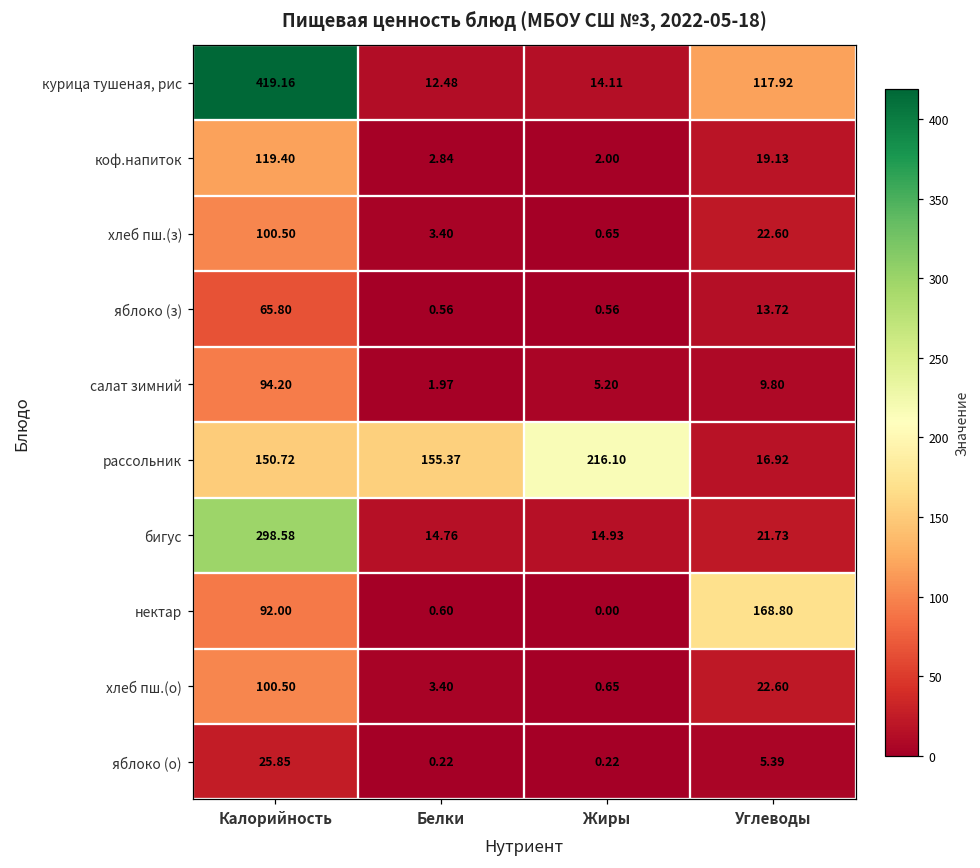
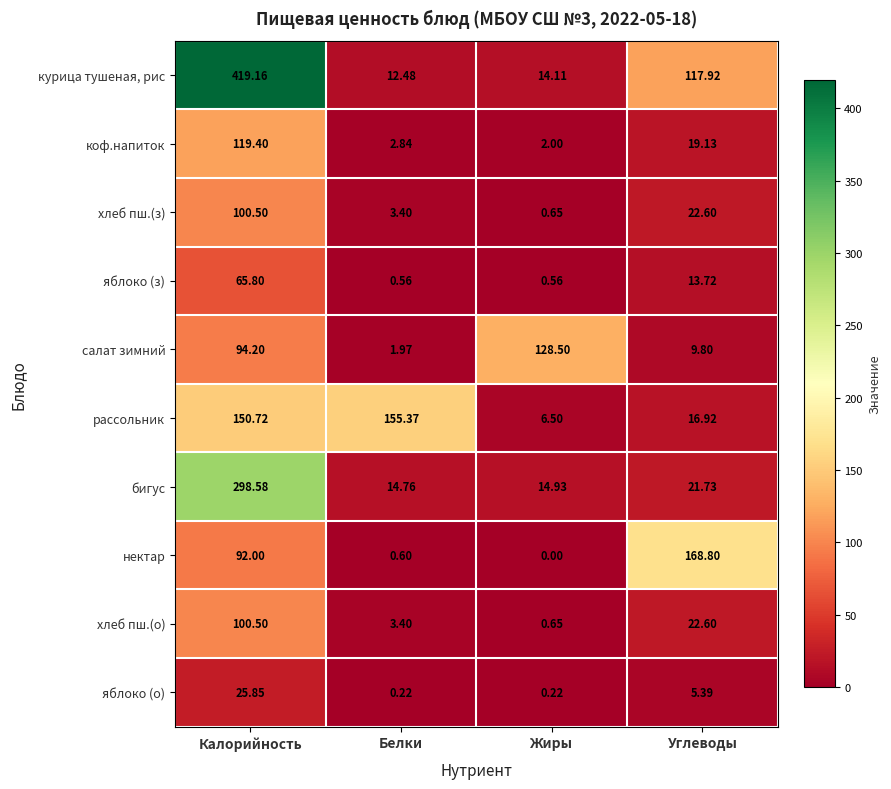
  {
    "курица тушеная, рис": {
      "Калорийность": 419.16,
      "Белки": 12.48,
      "Жиры": 14.11,
      "Углеводы": 117.92
    },
    "коф.напиток": {
      "Калорийность": 119.40,
      "Белки": 2.84,
      "Жиры": 2.00,
      "Углеводы": 19.13
    },
    "хлеб пш.(з)": {
      "Калорийность": 100.50,
      "Белки": 3.40,
      "Жиры": 0.65,
      "Углеводы": 22.60
    },
    "яблоко (з)": {
      "Калорийность": 65.80,
      "Белки": 0.56,
      "Жиры": 0.56,
      "Углеводы": 13.72
    },
    "салат зимний": {
      "Калорийность": 94.20,
      "Белки": 1.97,
-     "Жиры": 5.20,
+     "Жиры": 128.50,
      "Углеводы": 9.80
    },
    "рассольник": {
      "Калорийность": 150.72,
      "Белки": 155.37,
-     "Жиры": 216.10,
+     "Жиры": 6.50,
      "Углеводы": 16.92
    },
    "бигус": {
      "Калорийность": 298.58,
      "Белки": 14.76,
      "Жиры": 14.93,
      "Углеводы": 21.73
    },
    "нектар": {
      "Калорийность": 92.00,
      "Белки": 0.60,
      "Жиры": 0.00,
      "Углеводы": 168.80
    },
    "хлеб пш.(о)": {
      "Калорийность": 100.50,
      "Белки": 3.40,
      "Жиры": 0.65,
      "Углеводы": 22.60
    },
    "яблоко (о)": {
      "Калорийность": 25.85,
      "Белки": 0.22,
      "Жиры": 0.22,
      "Углеводы": 5.39
    }
  }
